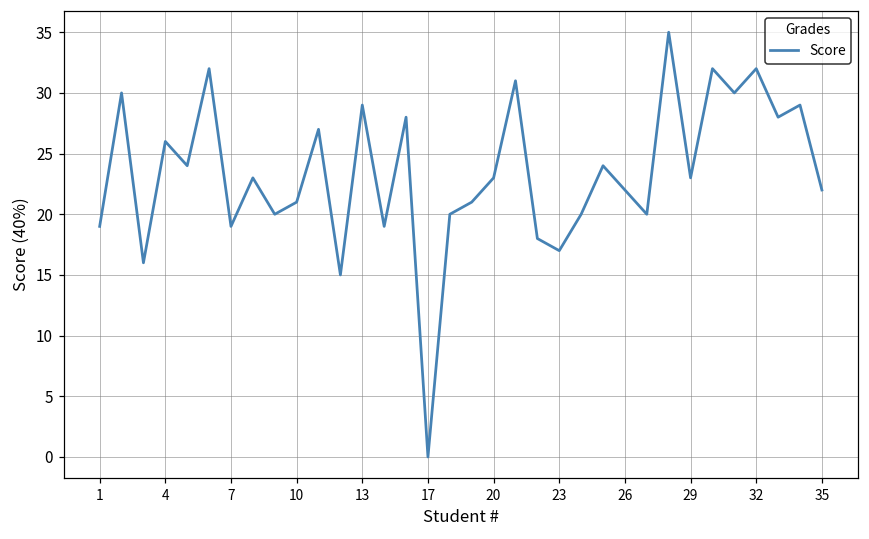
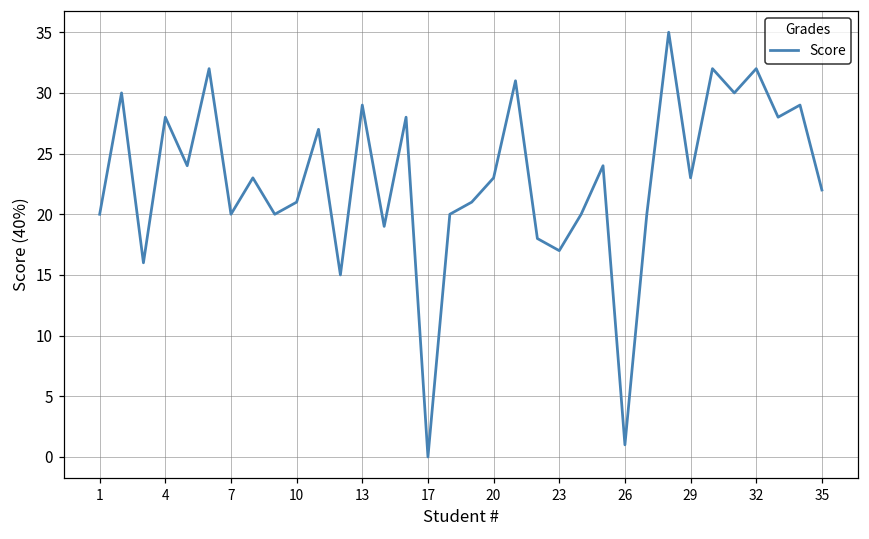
  {
-   "1": 19,
-   "4": 26,
-   "7": 19,
+   "1": 20,
+   "4": 28,
+   "7": 20,
    "10": 21,
    "13": 29,
    "17": 0,
    "20": 23,
    "23": 17,
-   "26": 22,
+   "26": 1,
    "29": 23,
    "32": 32,
    "35": 22
  }
